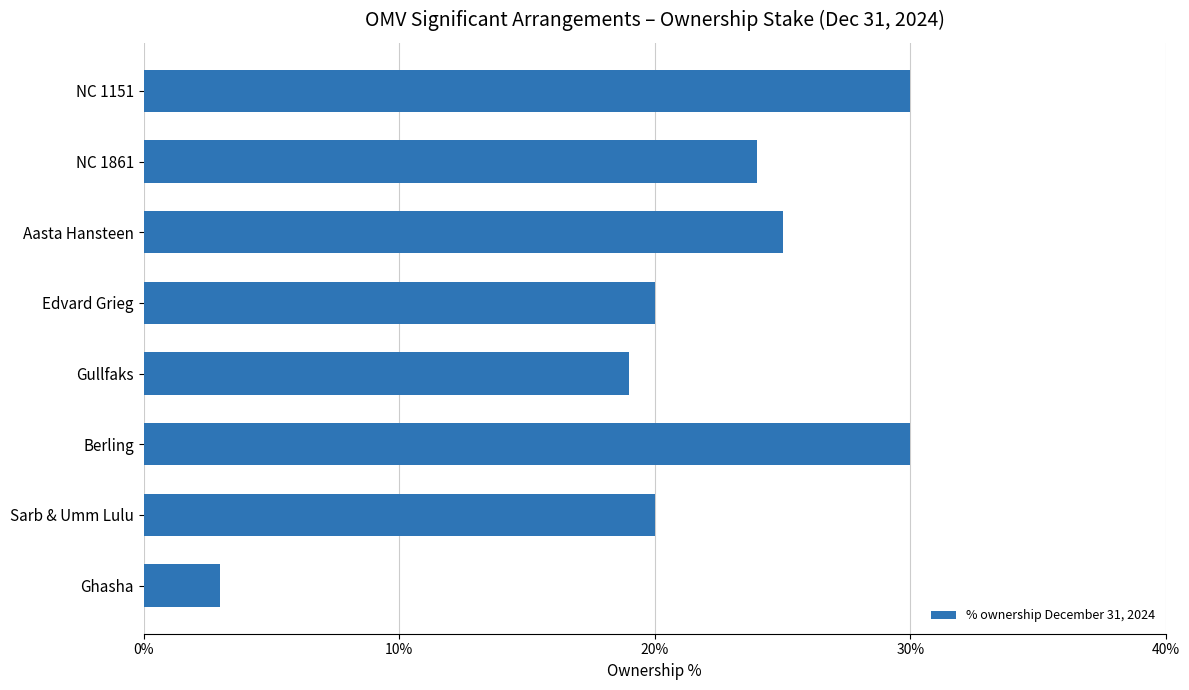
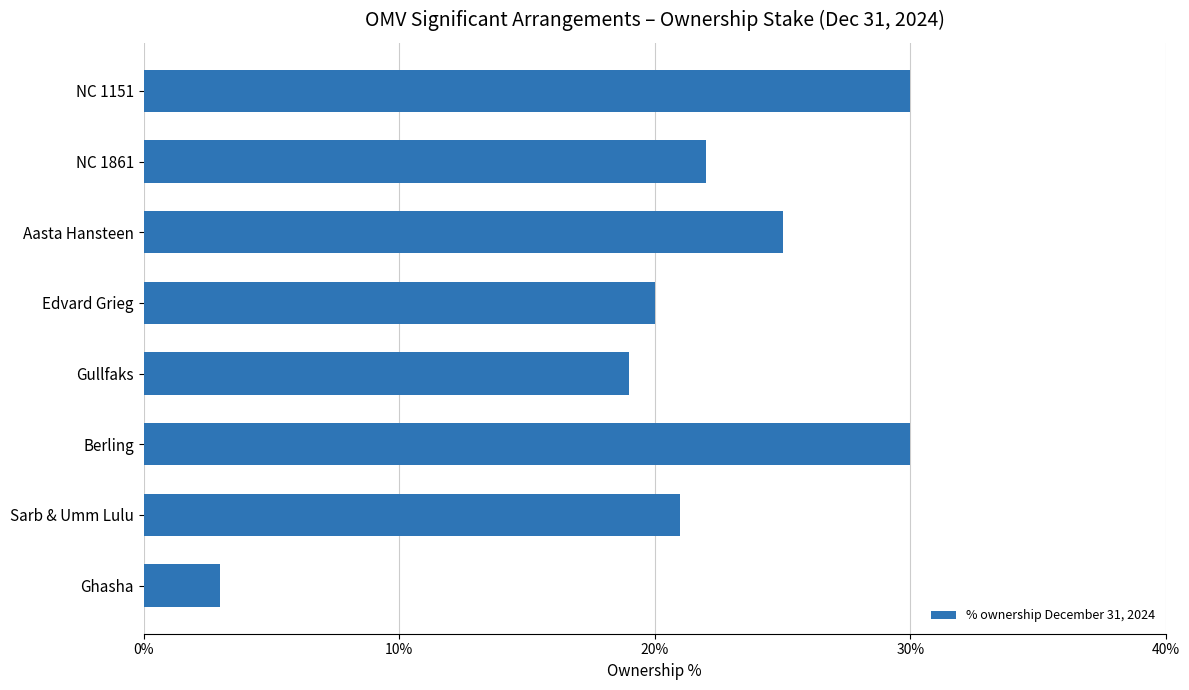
  {
    "NC 1151": "30%",
-   "NC 1861": "24%",
+   "NC 1861": "22%",
    "Aasta Hansteen": "25%",
    "Edvard Grieg": "20%",
    "Gullfaks": "19%",
    "Berling": "30%",
-   "Sarb & Umm Lulu": "20%",
+   "Sarb & Umm Lulu": "21%",
    "Ghasha": "3%"
  }
